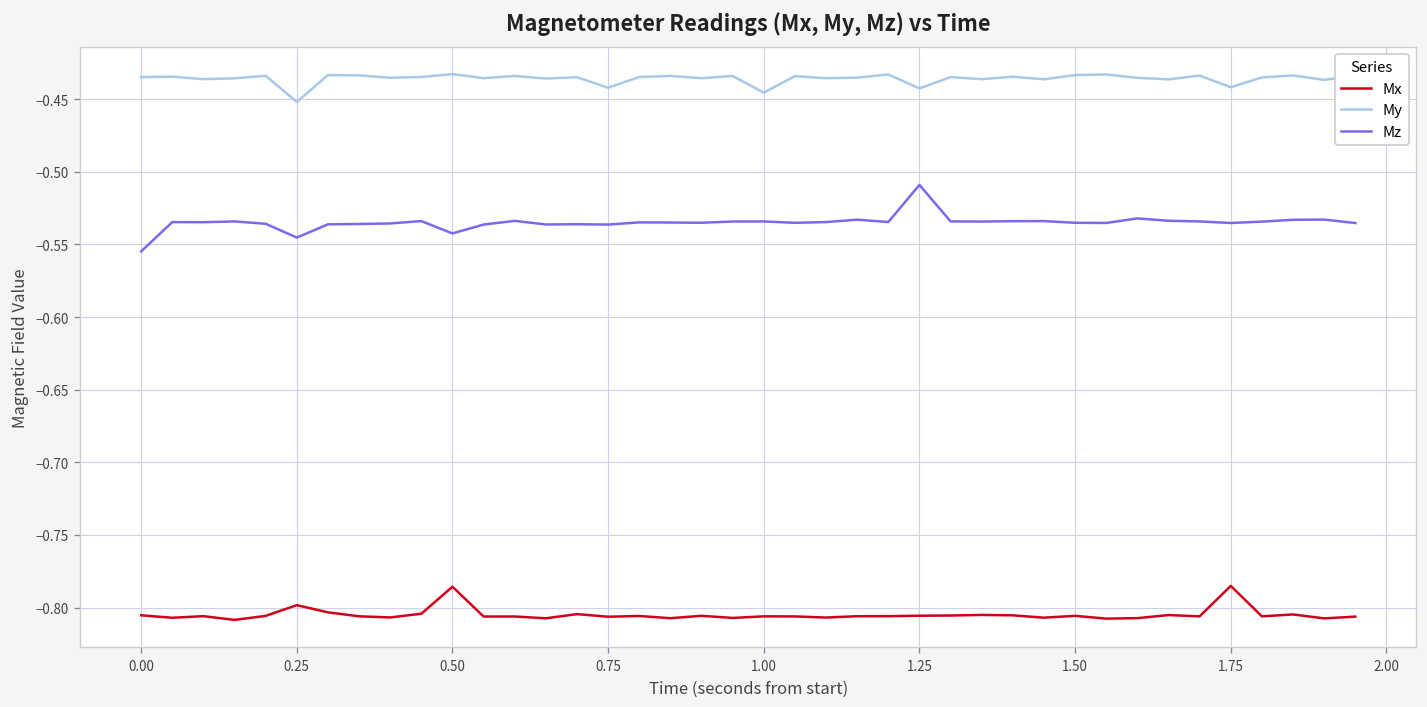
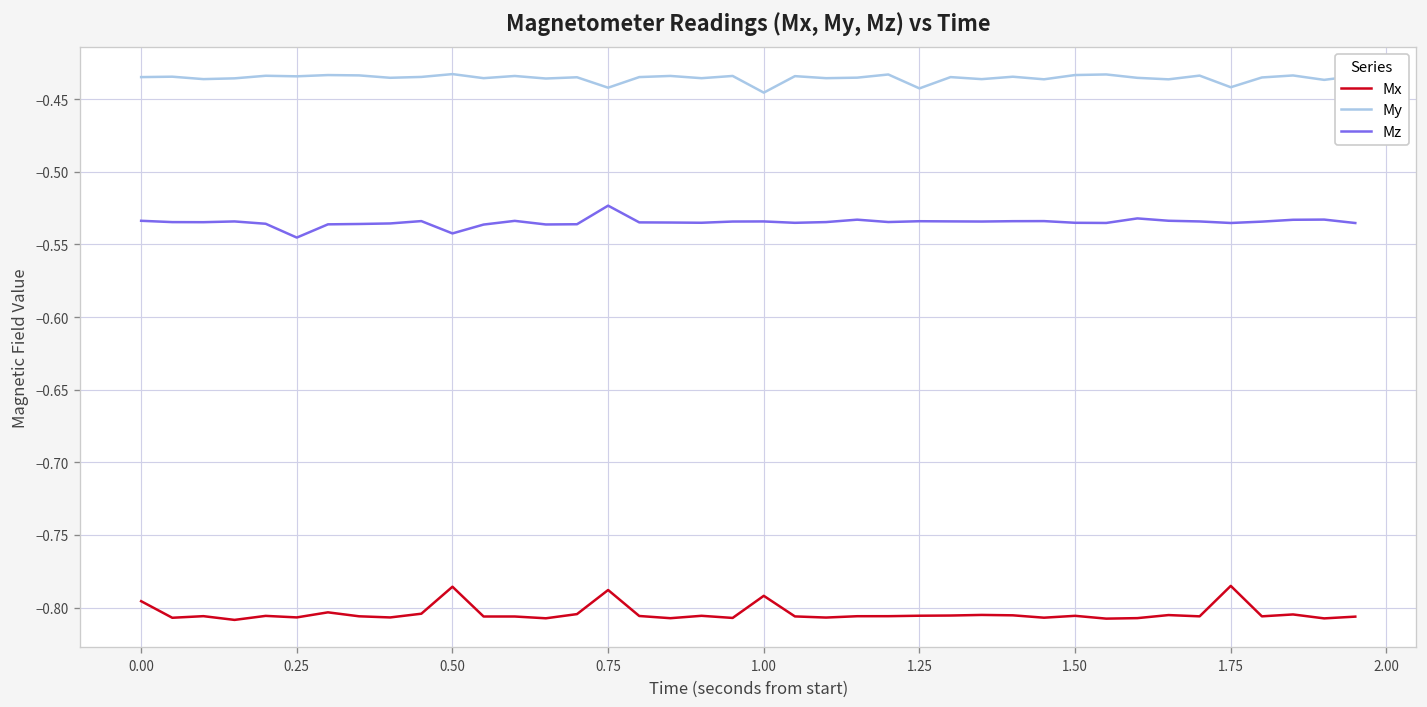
  {
    "Mx": {
-     "0.00": -0.805,
-     "0.25": -0.798,
+     "0.00": -0.796,
+     "0.25": -0.807,
      "0.50": -0.786,
-     "0.75": -0.806,
-     "1.00": -0.806,
+     "0.75": -0.788,
+     "1.00": -0.792,
      "1.25": -0.806,
      "1.50": -0.806,
      "1.75": -0.785
    },
    "My": {
      "0.00": -0.435,
-     "0.25": -0.452,
+     "0.25": -0.434,
      "0.50": -0.433,
      "0.75": -0.442,
      "1.00": -0.445,
      "1.25": -0.443,
      "1.50": -0.433,
      "1.75": -0.442
    },
    "Mz": {
-     "0.00": -0.555,
+     "0.00": -0.534,
      "0.25": -0.545,
      "0.50": -0.542,
-     "0.75": -0.536,
+     "0.75": -0.523,
      "1.00": -0.534,
-     "1.25": -0.509,
+     "1.25": -0.534,
      "1.50": -0.535,
      "1.75": -0.535
    }
  }
